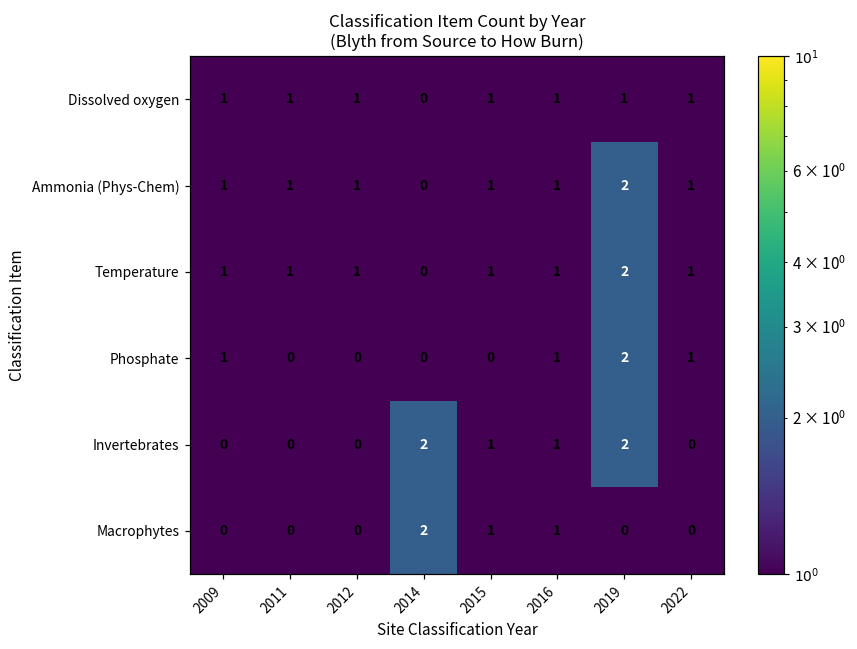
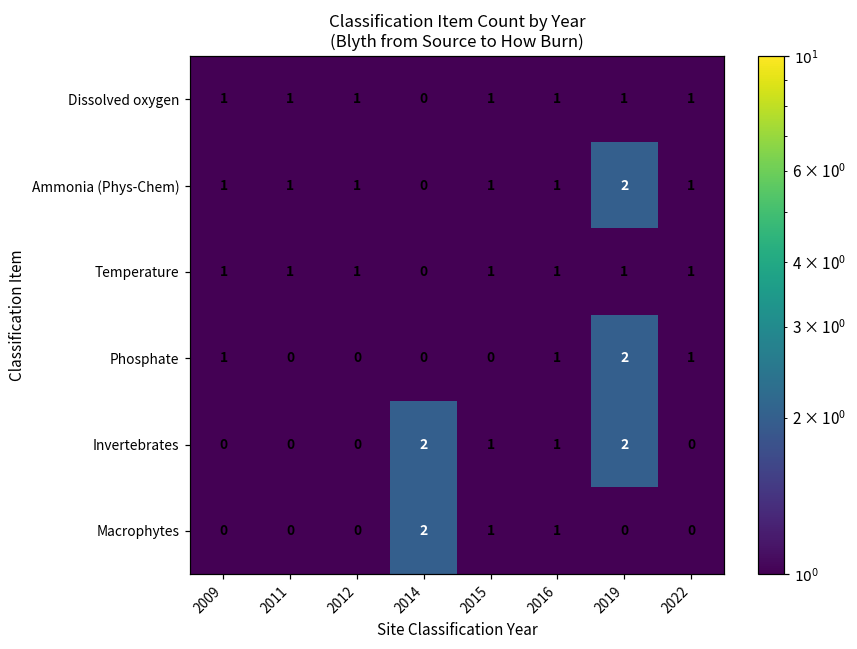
  {
    "Dissolved oxygen": {
      "2009": 1,
      "2011": 1,
      "2012": 1,
      "2014": 0,
      "2015": 1,
      "2016": 1,
      "2019": 1,
      "2022": 1
    },
    "Ammonia (Phys-Chem)": {
      "2009": 1,
      "2011": 1,
      "2012": 1,
      "2014": 0,
      "2015": 1,
      "2016": 1,
      "2019": 2,
      "2022": 1
    },
    "Temperature": {
      "2009": 1,
      "2011": 1,
      "2012": 1,
      "2014": 0,
      "2015": 1,
      "2016": 1,
-     "2019": 2,
+     "2019": 1,
      "2022": 1
    },
    "Phosphate": {
      "2009": 1,
      "2011": 0,
      "2012": 0,
      "2014": 0,
      "2015": 0,
      "2016": 1,
      "2019": 2,
      "2022": 1
    },
    "Invertebrates": {
      "2009": 0,
      "2011": 0,
      "2012": 0,
      "2014": 2,
      "2015": 1,
      "2016": 1,
      "2019": 2,
      "2022": 0
    },
    "Macrophytes": {
      "2009": 0,
      "2011": 0,
      "2012": 0,
      "2014": 2,
      "2015": 1,
      "2016": 1,
      "2019": 0,
      "2022": 0
    }
  }
